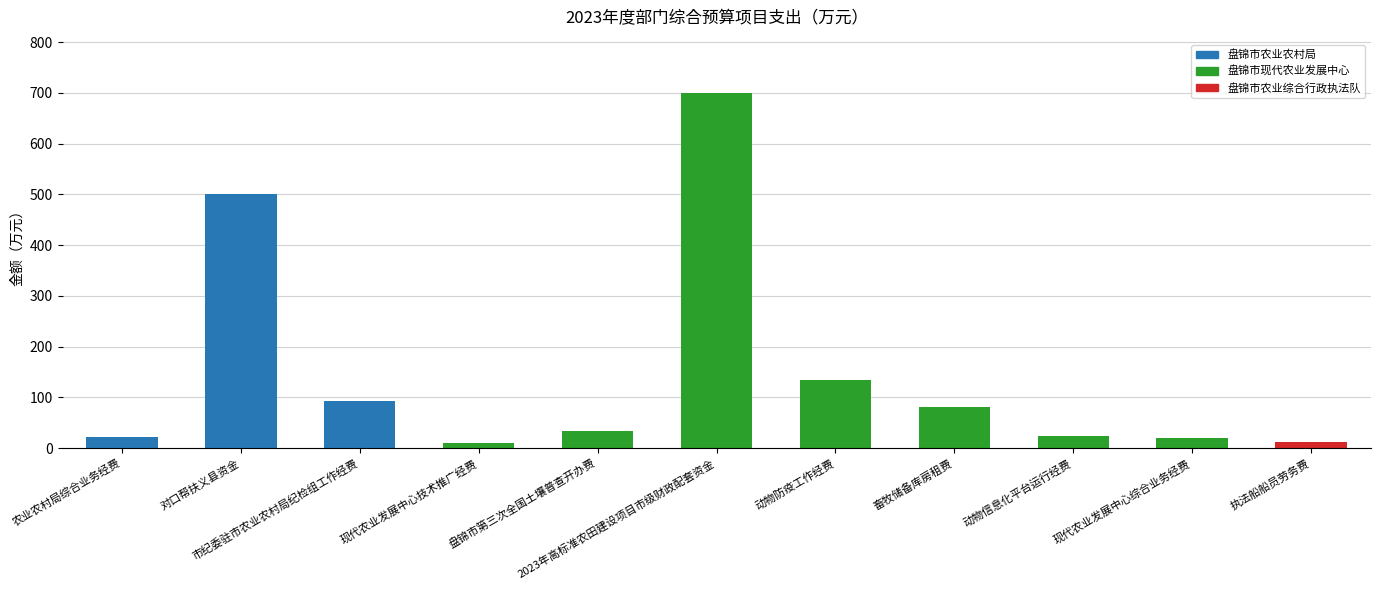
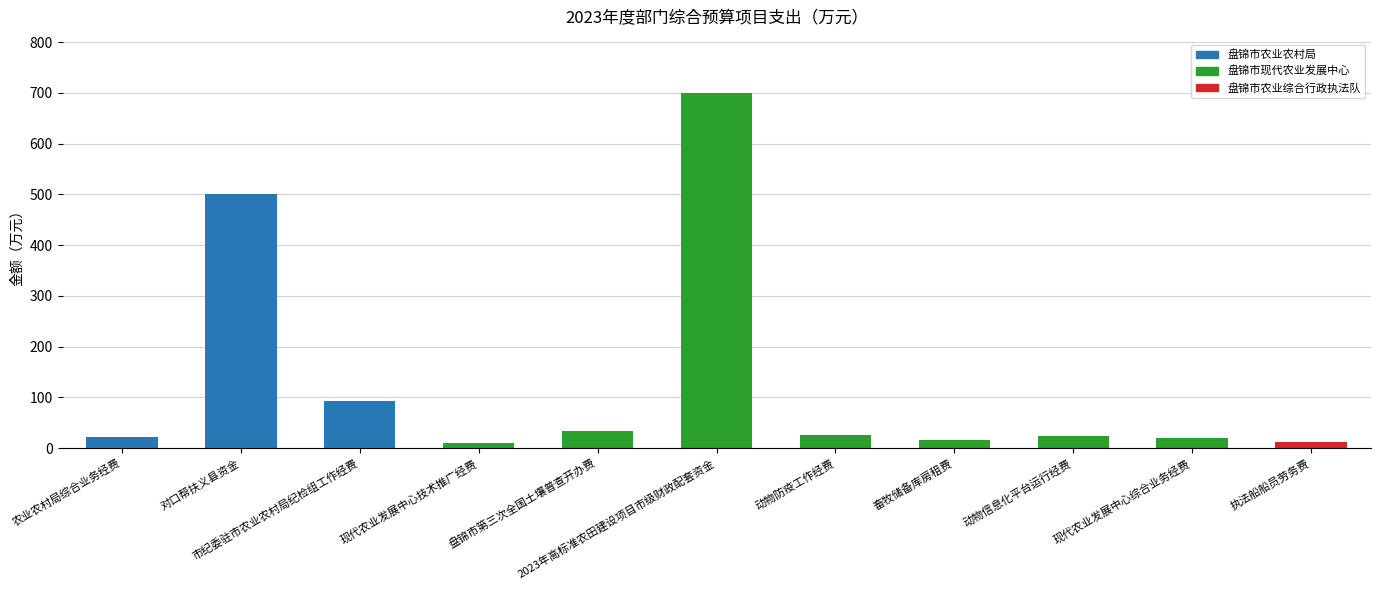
  {
    "农业农村局综合业务经费": 20,
    "对口帮扶义县资金": 500,
    "市纪委驻市农业农村局纪检组工作经费": 90,
    "现代农业发展中心技术推广经费": 10,
    "盘锦市第三次全国土壤普查开办费": 30,
    "2023年高标准农田建设项目市级财政配套资金": 700,
-   "动物防疫工作经费": 140,
-   "畜牧储备库房租费": 80,
+   "动物防疫工作经费": 30,
+   "畜牧储备库房租费": 20,
    "动物信息化平台运行经费": 20,
    "现代农业发展中心综合业务经费": 20,
    "执法船船员劳务费": 10
  }
